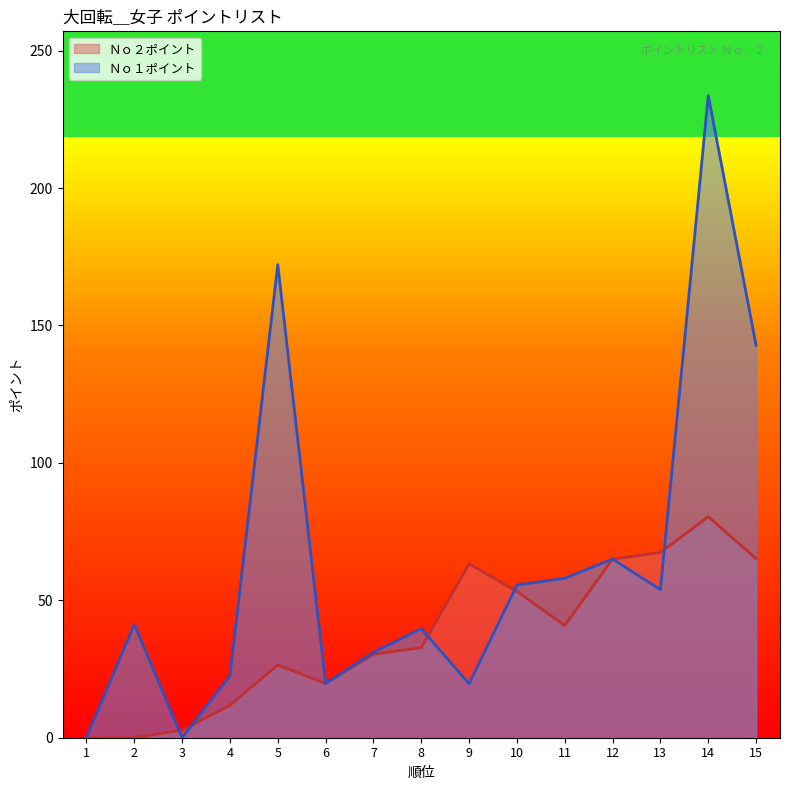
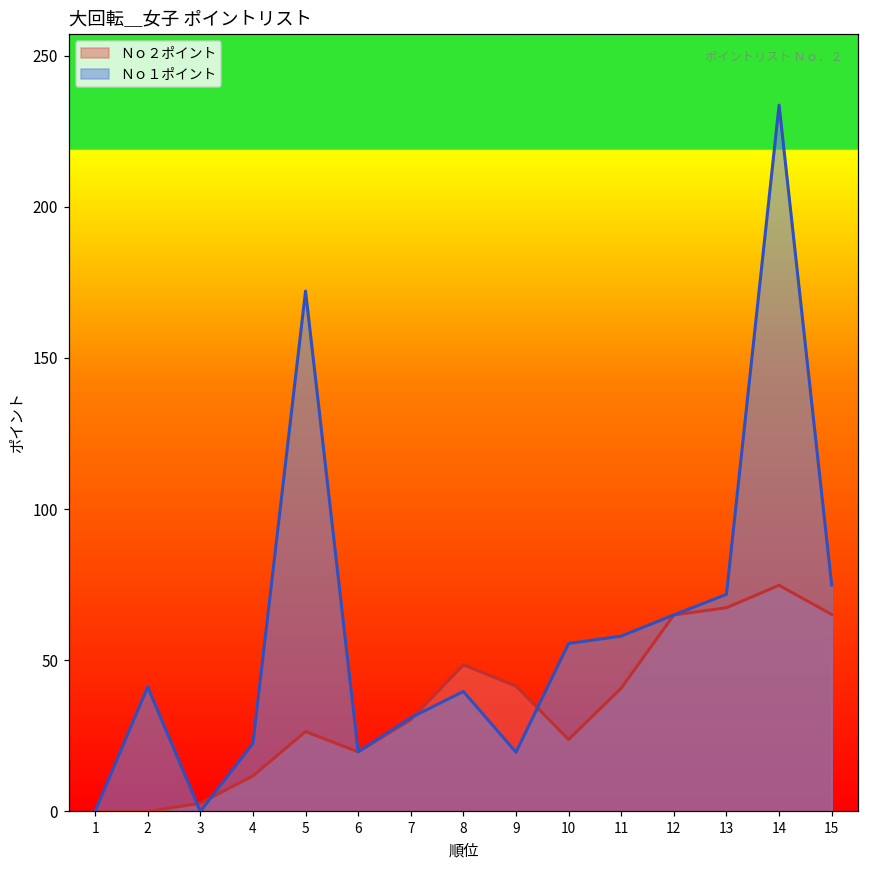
  {
    "Ｎｏ２ポイント": {
      "2": 0,
      "3": 3,
      "4": 12,
      "5": 26,
-     "8": 33,
-     "9": 63,
-     "10": 53,
+     "8": 49,
+     "9": 41,
+     "10": 24,
      "11": 41,
      "13": 67,
-     "14": 80,
+     "14": 75,
      "15": 65
    },
    "Ｎｏ１ポイント": {
      "2": 41,
      "3": 0,
      "4": 22,
      "5": 172,
      "8": 40,
      "9": 20,
      "10": 56,
      "11": 58,
-     "13": 54,
+     "13": 72,
      "14": 234,
-     "15": 143
+     "15": 75
    }
  }
